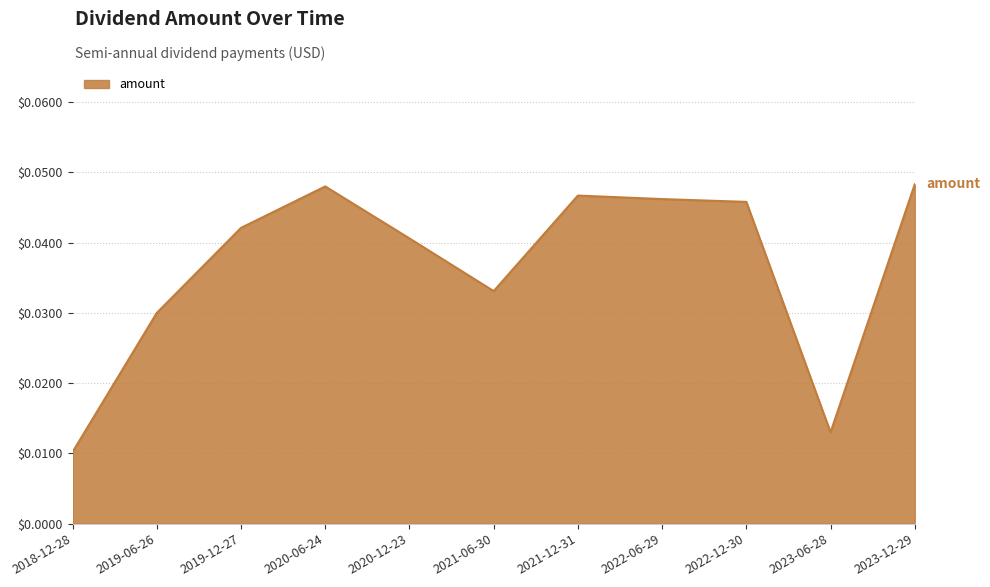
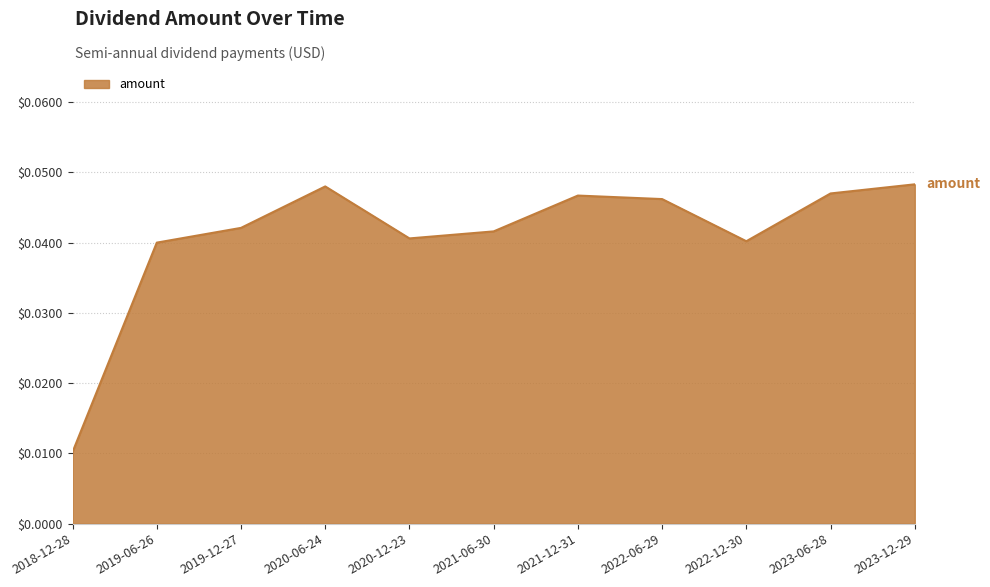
  {
    "2018-12-28": "$0.010",
-   "2019-06-26": "$0.03",
+   "2019-06-26": "$0.04",
    "2019-12-27": "$0.042",
    "2020-06-24": "$0.048",
    "2020-12-23": "$0.041",
-   "2021-06-30": "$0.033",
+   "2021-06-30": "$0.042",
    "2021-12-31": "$0.047",
    "2022-06-29": "$0.046",
-   "2022-12-30": "$0.046",
-   "2023-06-28": "$0.013",
+   "2022-12-30": "$0.040",
+   "2023-06-28": "$0.047",
    "2023-12-29": "$0.048"
  }
